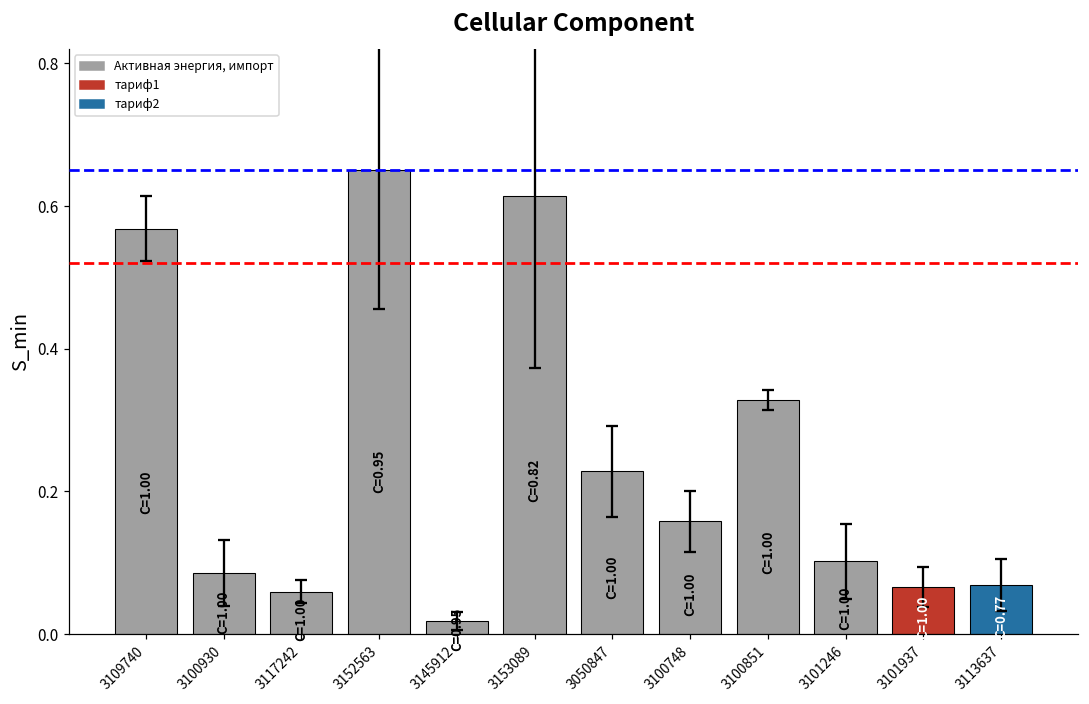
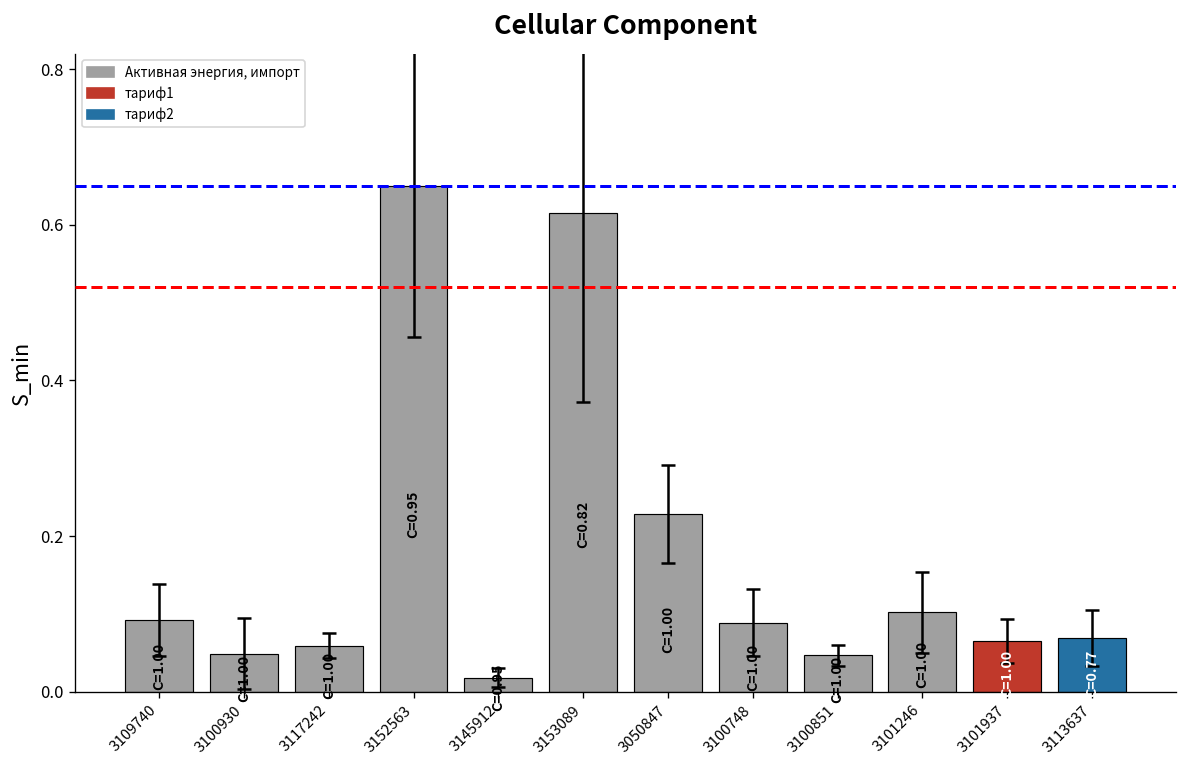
  {
    "Активная энергия, импорт": {
-     "3109740": 0.57,
-     "3100930": 0.09,
-     "3100748": 0.16,
-     "3100851": 0.33
+     "3109740": 0.09,
+     "3100930": 0.05,
+     "3100748": 0.09,
+     "3100851": 0.05
    }
  }
